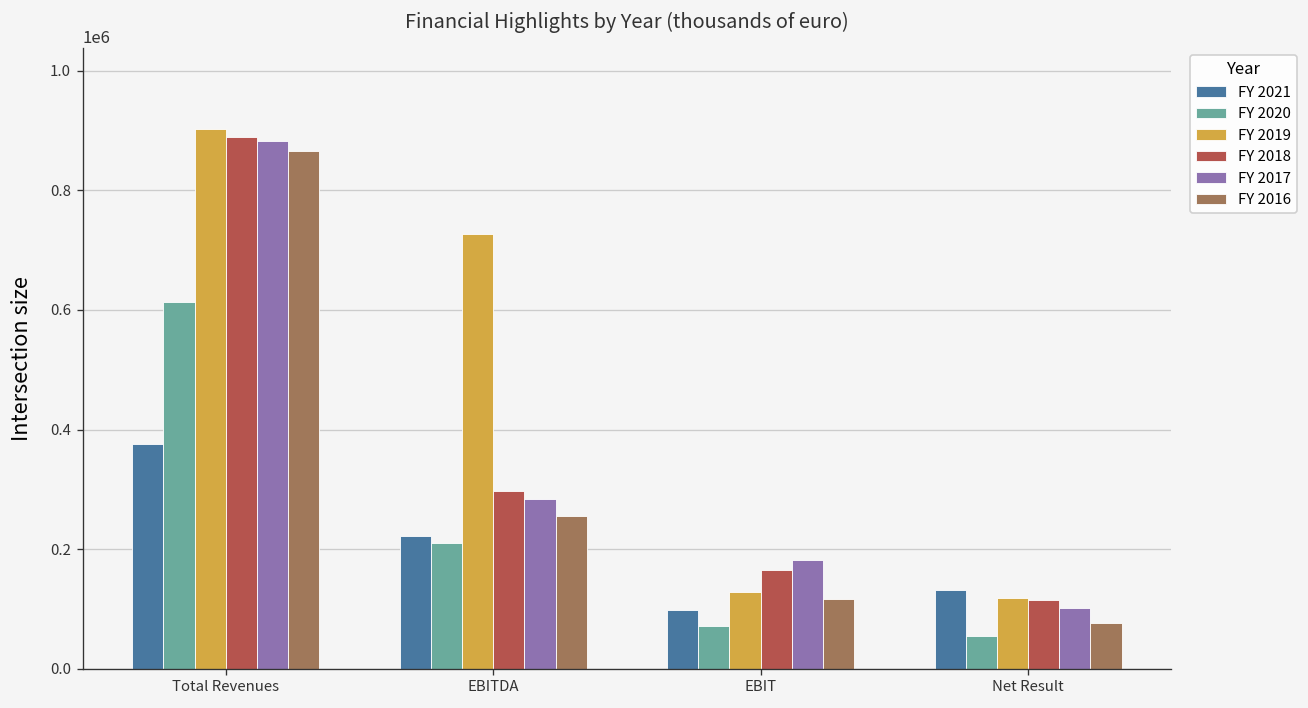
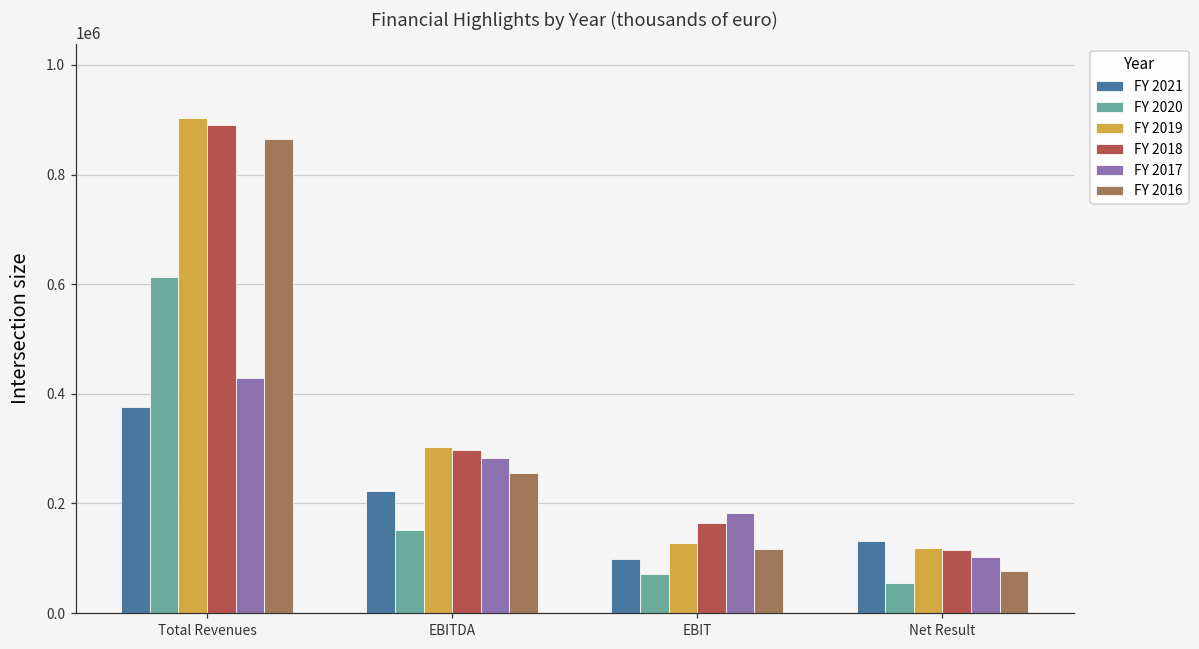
  {
    "FY 2021": {
      "Total Revenues": 380000,
      "EBITDA": 220000,
      "EBIT": 100000,
      "Net Result": 130000
    },
    "FY 2020": {
      "Total Revenues": 610000,
-     "EBITDA": 210000,
+     "EBITDA": 150000,
      "EBIT": 70000,
      "Net Result": 50000
    },
    "FY 2019": {
      "Total Revenues": 900000,
-     "EBITDA": 730000,
+     "EBITDA": 300000,
      "EBIT": 130000,
      "Net Result": 120000
    },
    "FY 2017": {
-     "Total Revenues": 880000,
+     "Total Revenues": 430000,
      "EBITDA": 280000,
      "EBIT": 180000,
      "Net Result": 100000
    }
  }
